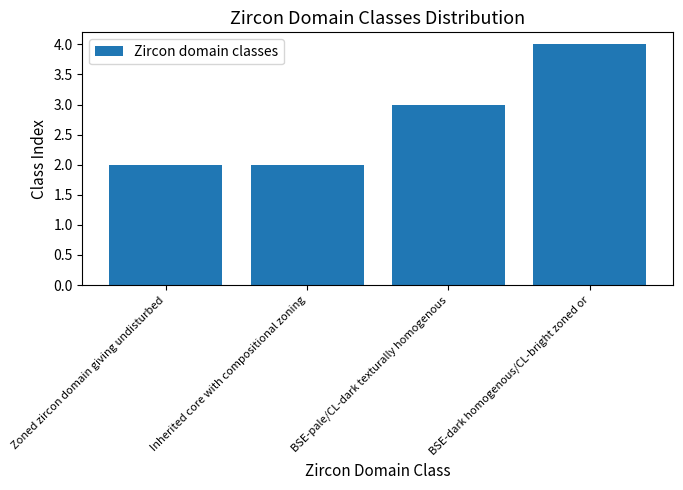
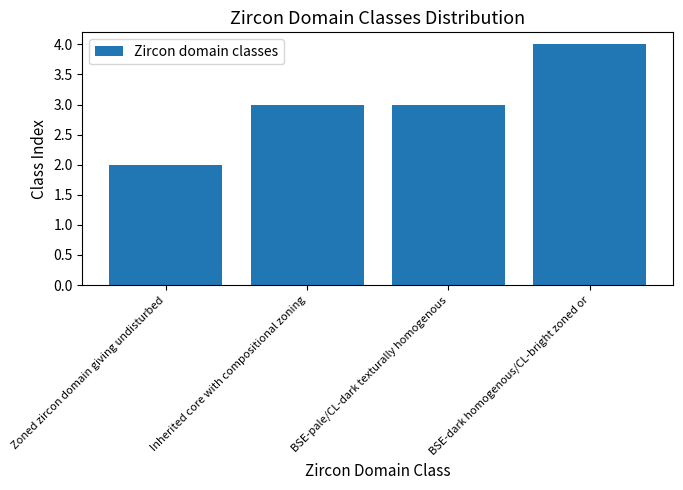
  {
    "Zoned zircon domain giving undisturbed": 2,
-   "Inherited core with compositional zoning": 2,
+   "Inherited core with compositional zoning": 3,
    "BSE-pale/CL-dark texturally homogenous": 3,
    "BSE-dark homogenous/CL-bright zoned or": 4
  }
